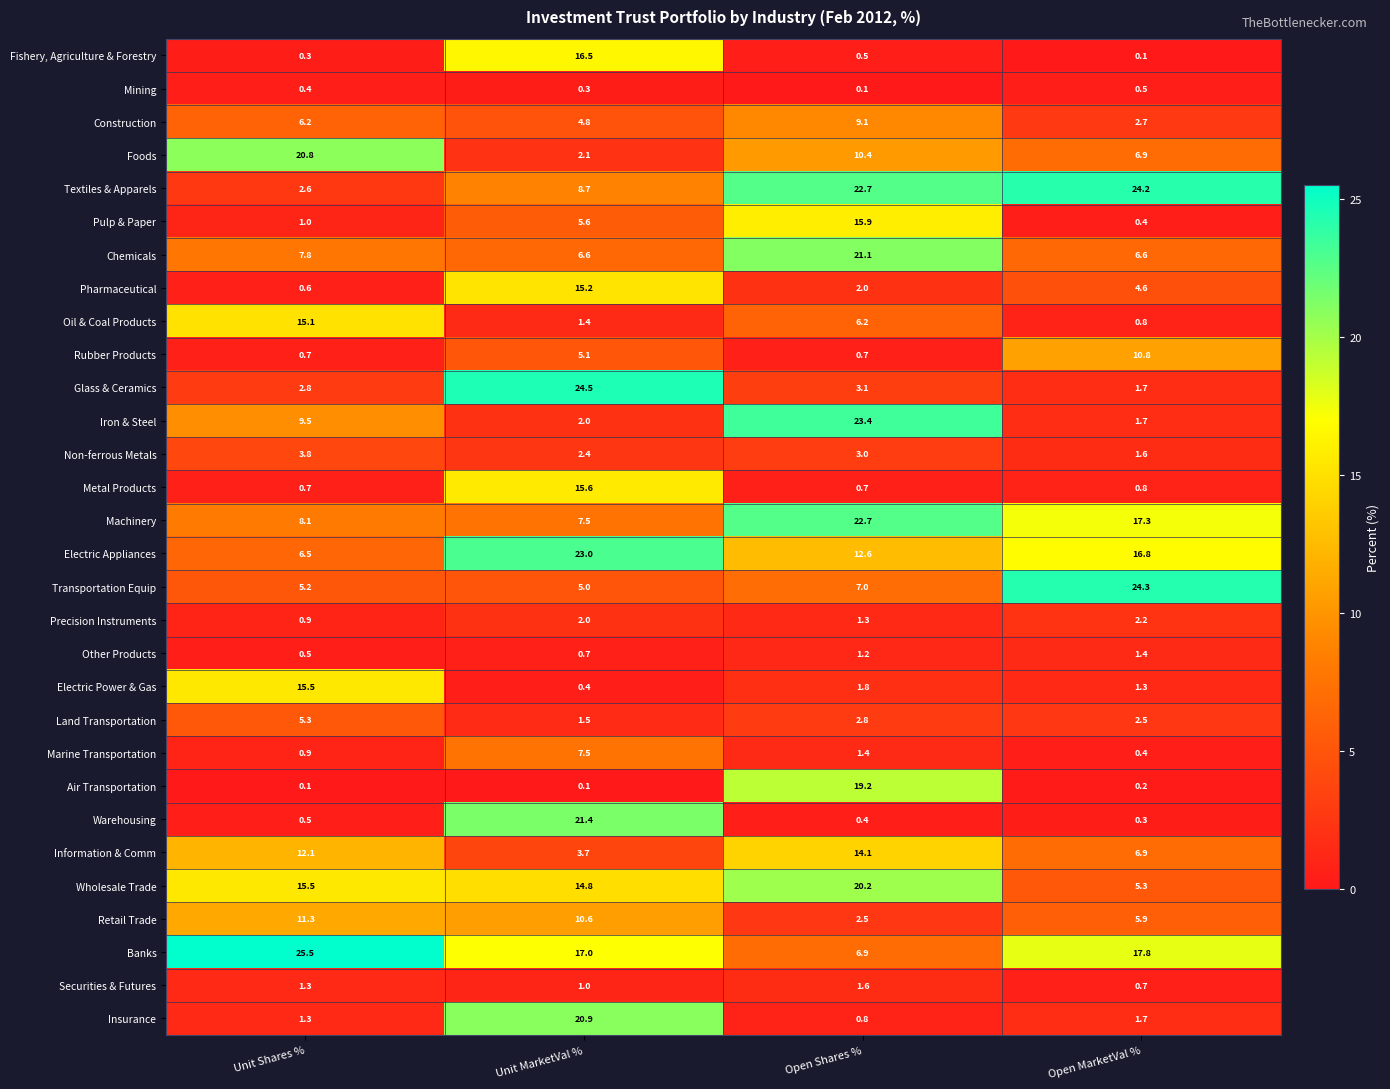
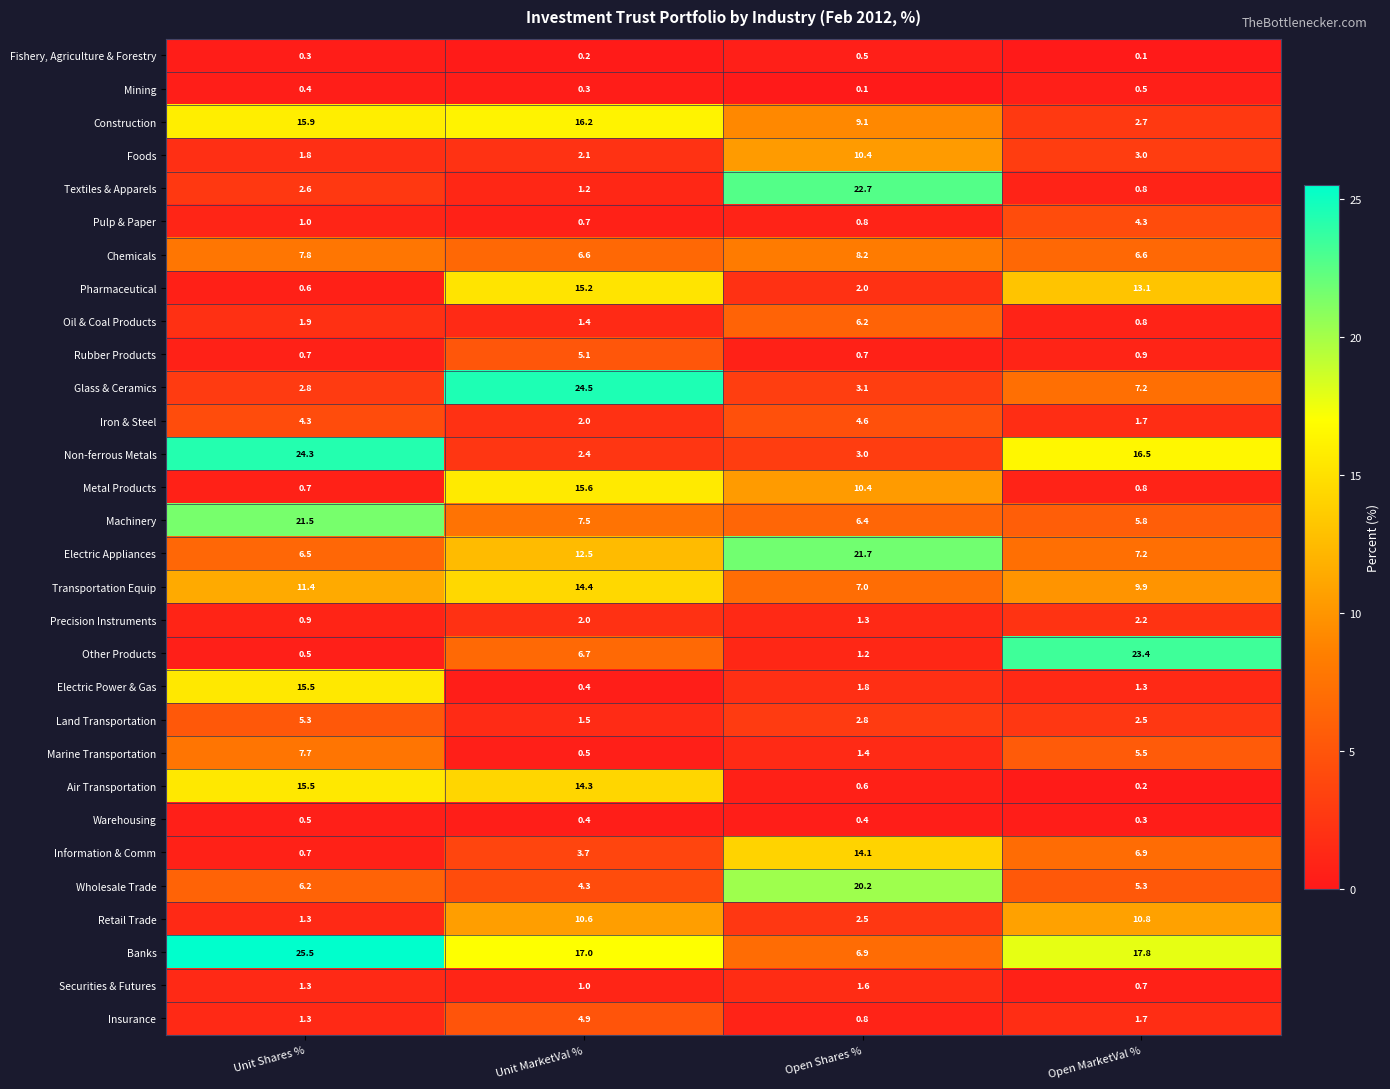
  {
    "Fishery, Agriculture & Forestry": {
      "Unit Shares %": 0.3,
-     "Unit MarketVal %": 16.5,
+     "Unit MarketVal %": 0.2,
      "Open Shares %": 0.5,
      "Open MarketVal %": 0.1
    },
    "Mining": {
      "Unit Shares %": 0.4,
      "Unit MarketVal %": 0.3,
      "Open Shares %": 0.1,
      "Open MarketVal %": 0.5
    },
    "Construction": {
-     "Unit Shares %": 6.2,
-     "Unit MarketVal %": 4.8,
+     "Unit Shares %": 15.9,
+     "Unit MarketVal %": 16.2,
      "Open Shares %": 9.1,
      "Open MarketVal %": 2.7
    },
    "Foods": {
-     "Unit Shares %": 20.8,
+     "Unit Shares %": 1.8,
      "Unit MarketVal %": 2.1,
      "Open Shares %": 10.4,
-     "Open MarketVal %": 6.9
+     "Open MarketVal %": 3.0
    },
    "Textiles & Apparels": {
      "Unit Shares %": 2.6,
-     "Unit MarketVal %": 8.7,
+     "Unit MarketVal %": 1.2,
      "Open Shares %": 22.7,
-     "Open MarketVal %": 24.2
+     "Open MarketVal %": 0.8
    },
    "Pulp & Paper": {
      "Unit Shares %": 1.0,
-     "Unit MarketVal %": 5.6,
-     "Open Shares %": 15.9,
-     "Open MarketVal %": 0.4
+     "Unit MarketVal %": 0.7,
+     "Open Shares %": 0.8,
+     "Open MarketVal %": 4.3
    },
    "Chemicals": {
      "Unit Shares %": 7.8,
      "Unit MarketVal %": 6.6,
-     "Open Shares %": 21.1,
+     "Open Shares %": 8.2,
      "Open MarketVal %": 6.6
    },
    "Pharmaceutical": {
      "Unit Shares %": 0.6,
      "Unit MarketVal %": 15.2,
      "Open Shares %": 2.0,
-     "Open MarketVal %": 4.6
+     "Open MarketVal %": 13.1
    },
    "Oil & Coal Products": {
-     "Unit Shares %": 15.1,
+     "Unit Shares %": 1.9,
      "Unit MarketVal %": 1.4,
      "Open Shares %": 6.2,
      "Open MarketVal %": 0.8
    },
    "Rubber Products": {
      "Unit Shares %": 0.7,
      "Unit MarketVal %": 5.1,
      "Open Shares %": 0.7,
-     "Open MarketVal %": 10.8
+     "Open MarketVal %": 0.9
    },
    "Glass & Ceramics": {
      "Unit Shares %": 2.8,
      "Unit MarketVal %": 24.5,
      "Open Shares %": 3.1,
-     "Open MarketVal %": 1.7
+     "Open MarketVal %": 7.2
    },
    "Iron & Steel": {
-     "Unit Shares %": 9.5,
+     "Unit Shares %": 4.3,
      "Unit MarketVal %": 2.0,
-     "Open Shares %": 23.4,
+     "Open Shares %": 4.6,
      "Open MarketVal %": 1.7
    },
    "Non-ferrous Metals": {
-     "Unit Shares %": 3.8,
+     "Unit Shares %": 24.3,
      "Unit MarketVal %": 2.4,
      "Open Shares %": 3.0,
-     "Open MarketVal %": 1.6
+     "Open MarketVal %": 16.5
    },
    "Metal Products": {
      "Unit Shares %": 0.7,
      "Unit MarketVal %": 15.6,
-     "Open Shares %": 0.7,
+     "Open Shares %": 10.4,
      "Open MarketVal %": 0.8
    },
    "Machinery": {
-     "Unit Shares %": 8.1,
+     "Unit Shares %": 21.5,
      "Unit MarketVal %": 7.5,
-     "Open Shares %": 22.7,
-     "Open MarketVal %": 17.3
+     "Open Shares %": 6.4,
+     "Open MarketVal %": 5.8
    },
    "Electric Appliances": {
      "Unit Shares %": 6.5,
-     "Unit MarketVal %": 23.0,
-     "Open Shares %": 12.6,
-     "Open MarketVal %": 16.8
+     "Unit MarketVal %": 12.5,
+     "Open Shares %": 21.7,
+     "Open MarketVal %": 7.2
    },
    "Transportation Equip": {
-     "Unit Shares %": 5.2,
-     "Unit MarketVal %": 5.0,
+     "Unit Shares %": 11.4,
+     "Unit MarketVal %": 14.4,
      "Open Shares %": 7.0,
-     "Open MarketVal %": 24.3
+     "Open MarketVal %": 9.9
    },
    "Precision Instruments": {
      "Unit Shares %": 0.9,
      "Unit MarketVal %": 2.0,
      "Open Shares %": 1.3,
      "Open MarketVal %": 2.2
    },
    "Other Products": {
      "Unit Shares %": 0.5,
-     "Unit MarketVal %": 0.7,
+     "Unit MarketVal %": 6.7,
      "Open Shares %": 1.2,
-     "Open MarketVal %": 1.4
+     "Open MarketVal %": 23.4
    },
    "Electric Power & Gas": {
      "Unit Shares %": 15.5,
      "Unit MarketVal %": 0.4,
      "Open Shares %": 1.8,
      "Open MarketVal %": 1.3
    },
    "Land Transportation": {
      "Unit Shares %": 5.3,
      "Unit MarketVal %": 1.5,
      "Open Shares %": 2.8,
      "Open MarketVal %": 2.5
    },
    "Marine Transportation": {
-     "Unit Shares %": 0.9,
-     "Unit MarketVal %": 7.5,
+     "Unit Shares %": 7.7,
+     "Unit MarketVal %": 0.5,
      "Open Shares %": 1.4,
-     "Open MarketVal %": 0.4
+     "Open MarketVal %": 5.5
    },
    "Air Transportation": {
-     "Unit Shares %": 0.1,
-     "Unit MarketVal %": 0.1,
-     "Open Shares %": 19.2,
+     "Unit Shares %": 15.5,
+     "Unit MarketVal %": 14.3,
+     "Open Shares %": 0.6,
      "Open MarketVal %": 0.2
    },
    "Warehousing": {
      "Unit Shares %": 0.5,
-     "Unit MarketVal %": 21.4,
+     "Unit MarketVal %": 0.4,
      "Open Shares %": 0.4,
      "Open MarketVal %": 0.3
    },
    "Information & Comm": {
-     "Unit Shares %": 12.1,
+     "Unit Shares %": 0.7,
      "Unit MarketVal %": 3.7,
      "Open Shares %": 14.1,
      "Open MarketVal %": 6.9
    },
    "Wholesale Trade": {
-     "Unit Shares %": 15.5,
-     "Unit MarketVal %": 14.8,
+     "Unit Shares %": 6.2,
+     "Unit MarketVal %": 4.3,
      "Open Shares %": 20.2,
      "Open MarketVal %": 5.3
    },
    "Retail Trade": {
-     "Unit Shares %": 11.3,
+     "Unit Shares %": 1.3,
      "Unit MarketVal %": 10.6,
      "Open Shares %": 2.5,
-     "Open MarketVal %": 5.9
+     "Open MarketVal %": 10.8
    },
    "Banks": {
      "Unit Shares %": 25.5,
      "Unit MarketVal %": 17.0,
      "Open Shares %": 6.9,
      "Open MarketVal %": 17.8
    },
    "Securities & Futures": {
      "Unit Shares %": 1.3,
      "Unit MarketVal %": 1.0,
      "Open Shares %": 1.6,
      "Open MarketVal %": 0.7
    },
    "Insurance": {
      "Unit Shares %": 1.3,
-     "Unit MarketVal %": 20.9,
+     "Unit MarketVal %": 4.9,
      "Open Shares %": 0.8,
      "Open MarketVal %": 1.7
    }
  }
